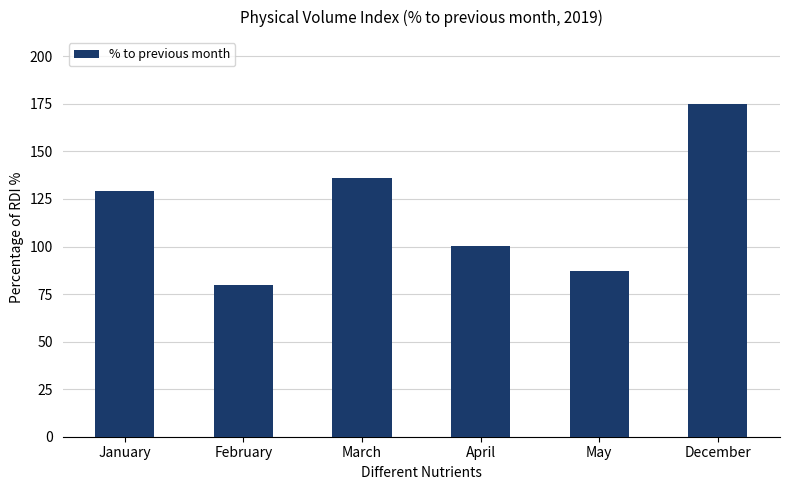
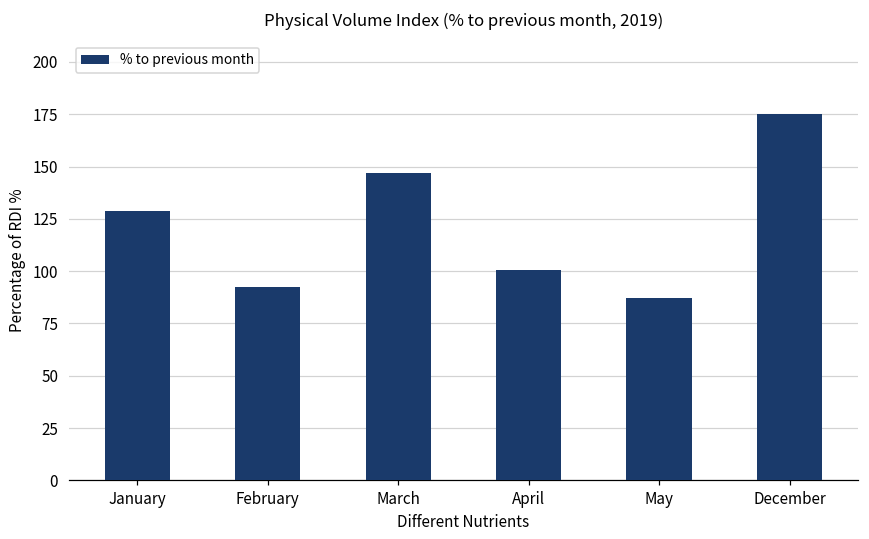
  {
    "January": 129,
-   "February": 80,
-   "March": 136,
+   "February": 92,
+   "March": 147,
    "April": 101,
    "May": 87,
    "December": 175
  }
